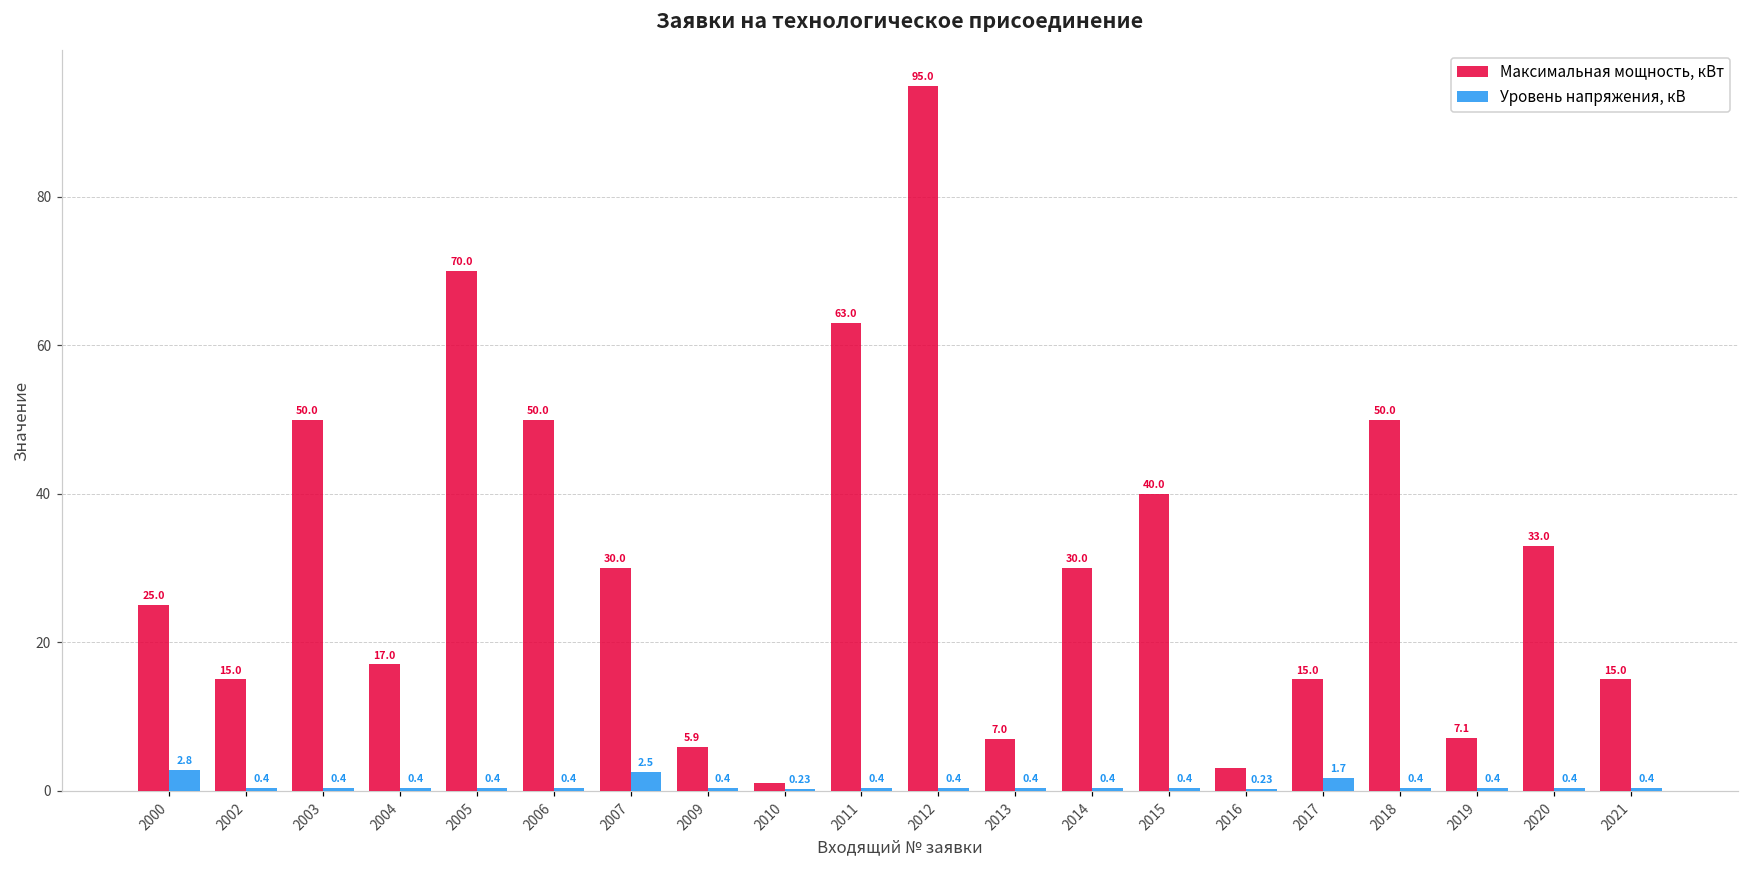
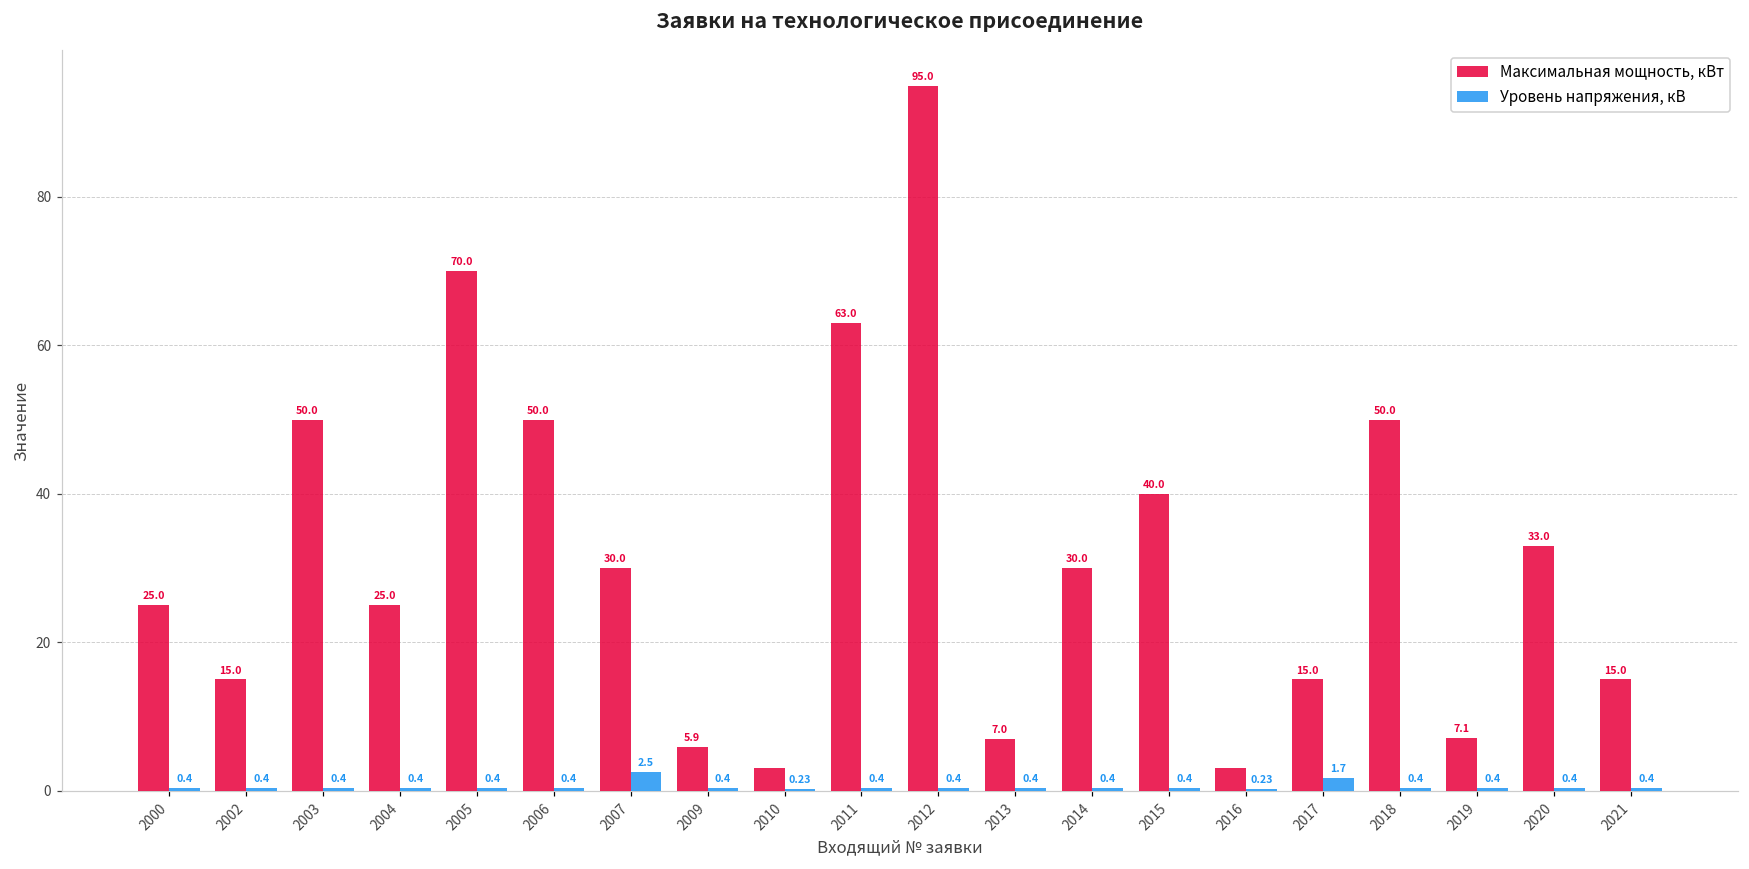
  {
    "Максимальная мощность, кВт": {
      "2000": 25.0,
      "2002": 15.0,
      "2003": 50.0,
-     "2004": 17.0,
+     "2004": 25.0,
      "2005": 70.0,
      "2006": 50.0,
      "2007": 30.0,
      "2009": 5.9,
-     "2010": 1,
+     "2010": 3,
      "2011": 63.0,
      "2012": 95.0,
      "2013": 7.0,
      "2014": 30.0,
      "2015": 40.0,
      "2017": 15.0,
      "2018": 50.0,
      "2019": 7.1,
      "2020": 33.0,
      "2021": 15.0
    },
    "Уровень напряжения, кВ": {
-     "2000": 2.8,
+     "2000": 0.4,
      "2002": 0.4,
      "2003": 0.4,
      "2004": 0.4,
      "2005": 0.4,
      "2006": 0.4,
      "2007": 2.5,
      "2009": 0.4,
      "2010": 0.23,
      "2011": 0.4,
      "2012": 0.4,
      "2013": 0.4,
      "2014": 0.4,
      "2015": 0.4,
      "2016": 0.23,
      "2017": 1.7,
      "2018": 0.4,
      "2019": 0.4,
      "2020": 0.4,
      "2021": 0.4
    }
  }
